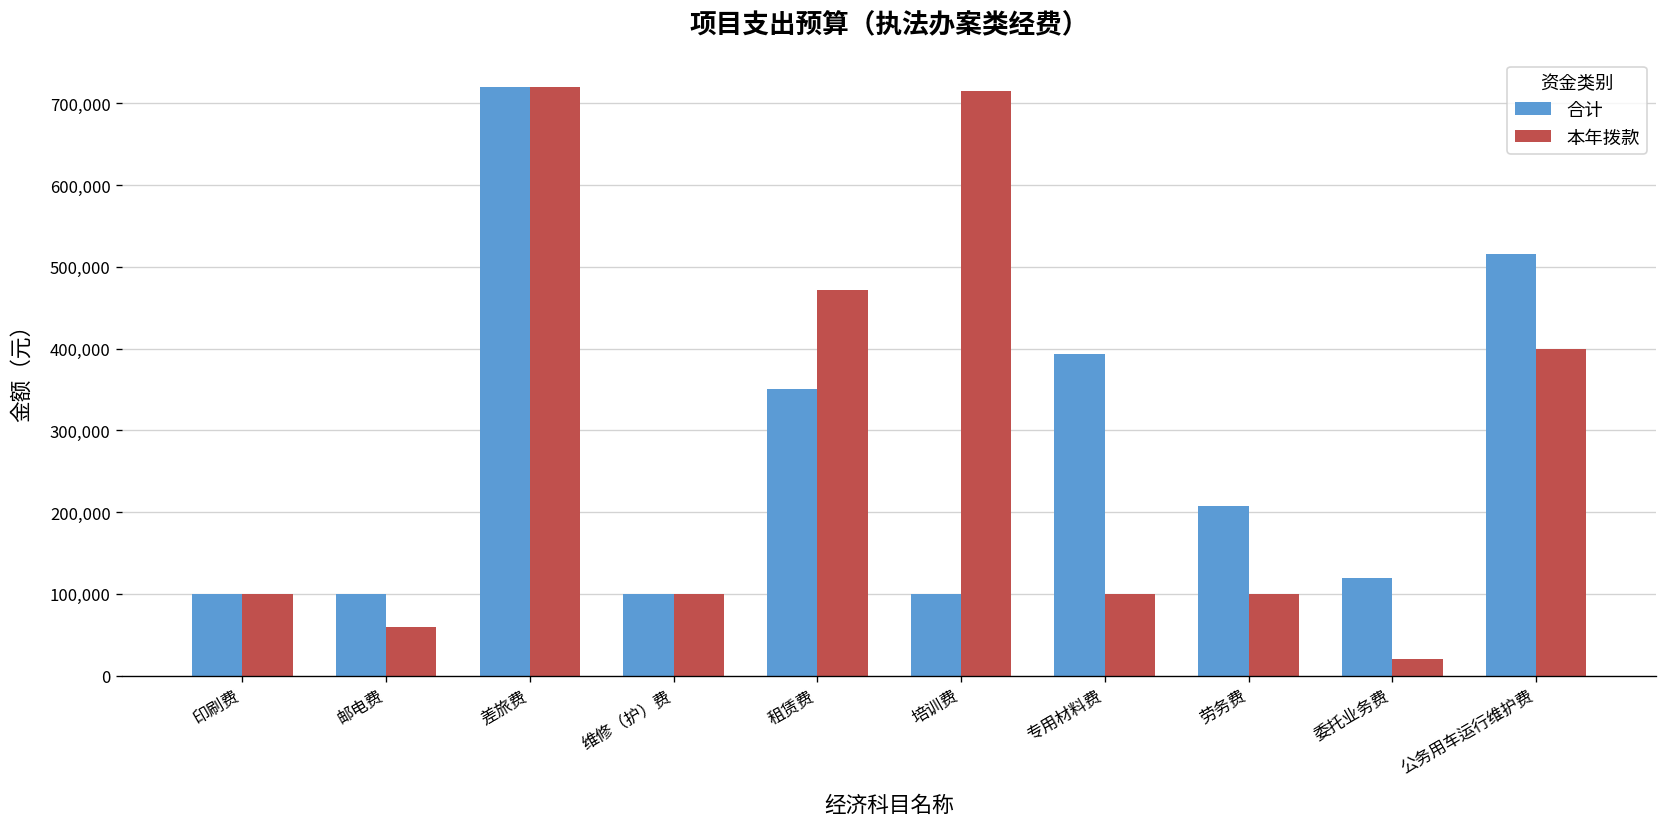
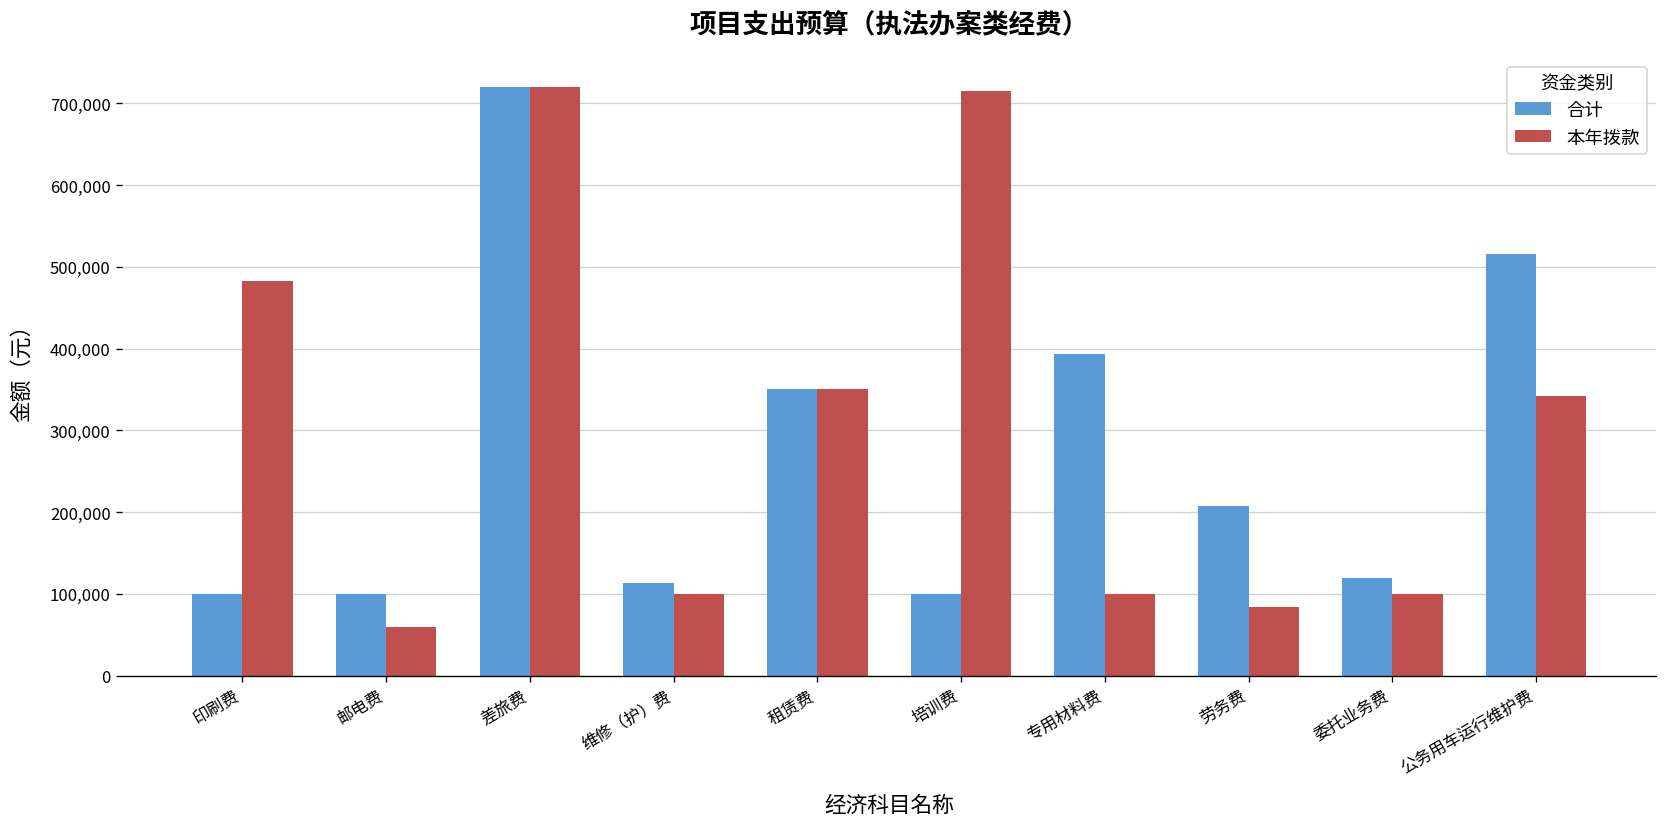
  {
    "合计": {
      "印刷费": "100,000",
      "邮电费": "100,000",
      "差旅费": "720,000",
-     "维修（护）费": "100,000",
+     "维修（护）费": "110,000",
      "租赁费": "350,000",
      "培训费": "100,000",
      "专用材料费": "390,000",
      "劳务费": "210,000",
      "委托业务费": "120,000",
      "公务用车运行维护费": "520,000"
    },
    "本年拨款": {
-     "印刷费": "100,000",
+     "印刷费": "480,000",
      "邮电费": "60,000",
      "差旅费": "720,000",
      "维修（护）费": "100,000",
-     "租赁费": "470,000",
+     "租赁费": "350,000",
      "培训费": "710,000",
      "专用材料费": "100,000",
-     "劳务费": "100,000",
-     "委托业务费": "20,000",
-     "公务用车运行维护费": "400,000"
+     "劳务费": "80,000",
+     "委托业务费": "100,000",
+     "公务用车运行维护费": "340,000"
    }
  }
